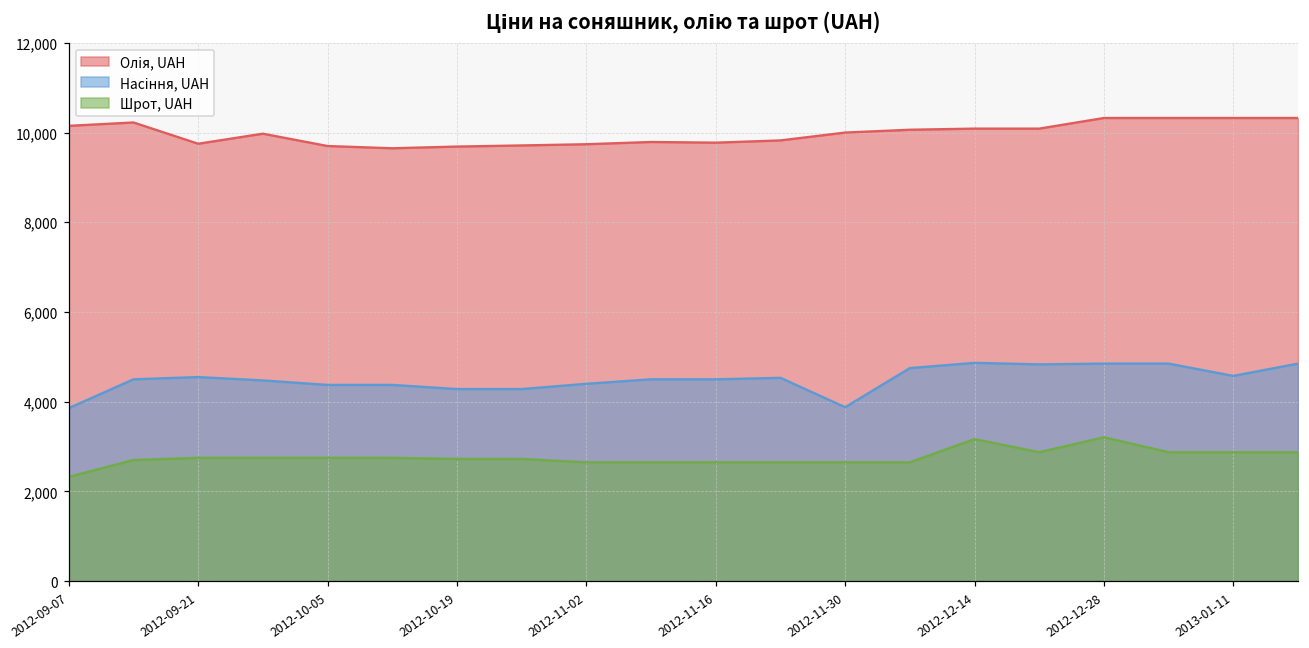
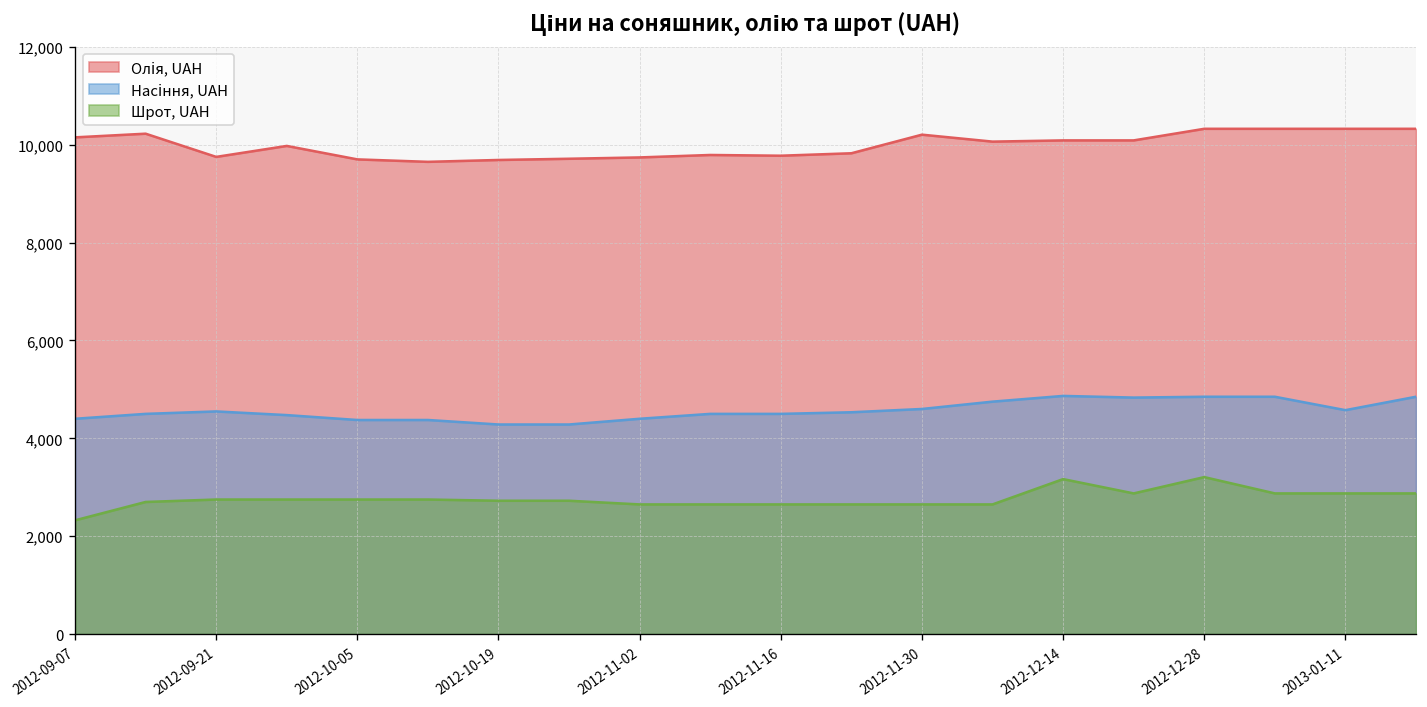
  {
    "Олія, UAH": {
      "2012-09-07": "10,200",
      "2012-09-21": "9,800",
      "2012-10-05": "9,700",
      "2012-10-19": "9,700",
      "2012-11-02": "9,700",
      "2012-11-16": "9,800",
-     "2012-11-30": "10,000",
+     "2012-11-30": "10,200",
      "2012-12-14": "10,100",
      "2012-12-28": "10,300",
      "2013-01-11": "10,300"
    },
    "Насіння, UAH": {
-     "2012-09-07": "3,900",
+     "2012-09-07": "4,400",
      "2012-09-21": "4,600",
      "2012-10-05": "4,400",
      "2012-10-19": "4,300",
      "2012-11-02": "4,400",
      "2012-11-16": "4,500",
-     "2012-11-30": "3,900",
+     "2012-11-30": "4,600",
      "2012-12-14": "4,900",
      "2012-12-28": "4,900",
      "2013-01-11": "4,600"
    },
    "Шрот, UAH": {
      "2012-09-07": "2,300",
      "2012-09-21": "2,800",
      "2012-10-05": "2,800",
      "2012-10-19": "2,700",
      "2012-11-02": "2,700",
      "2012-11-16": "2,700",
      "2012-11-30": "2,700",
      "2012-12-14": "3,200",
      "2012-12-28": "3,200",
      "2013-01-11": "2,900"
    }
  }
